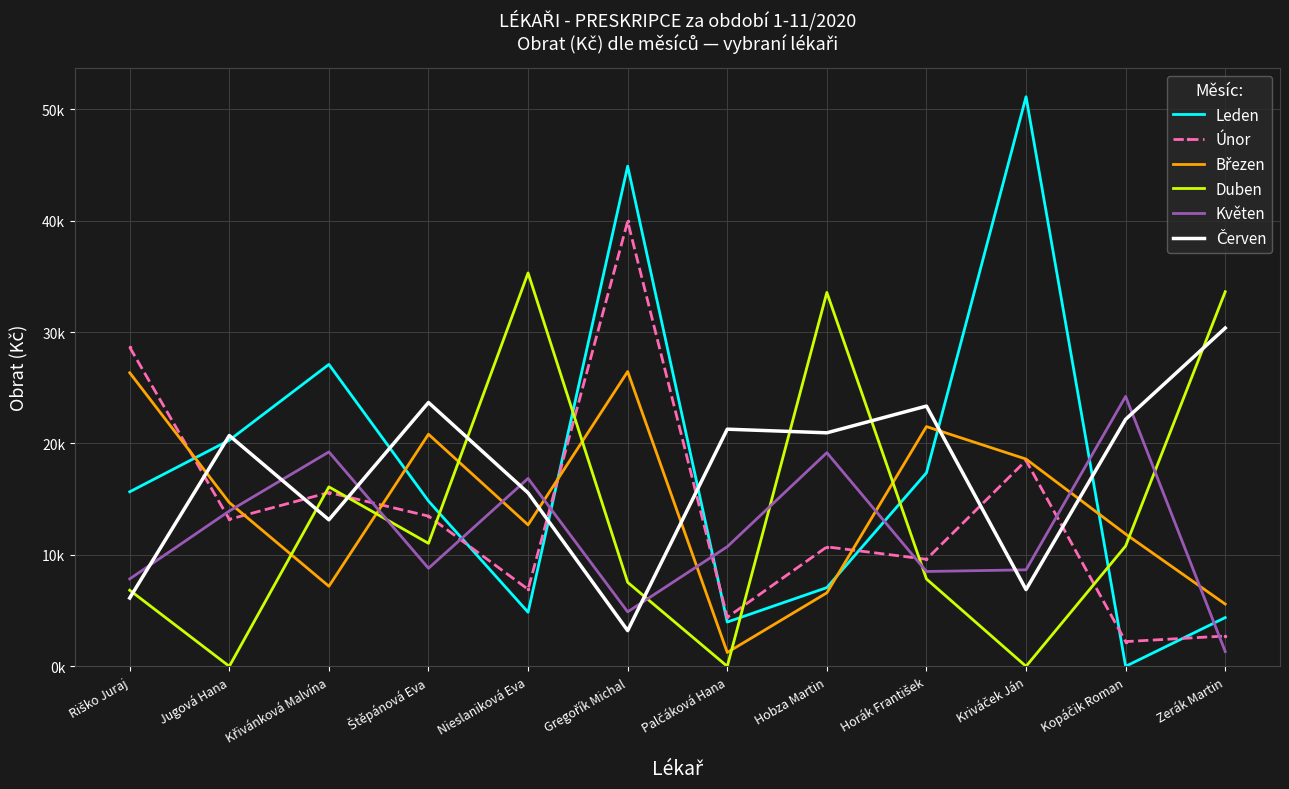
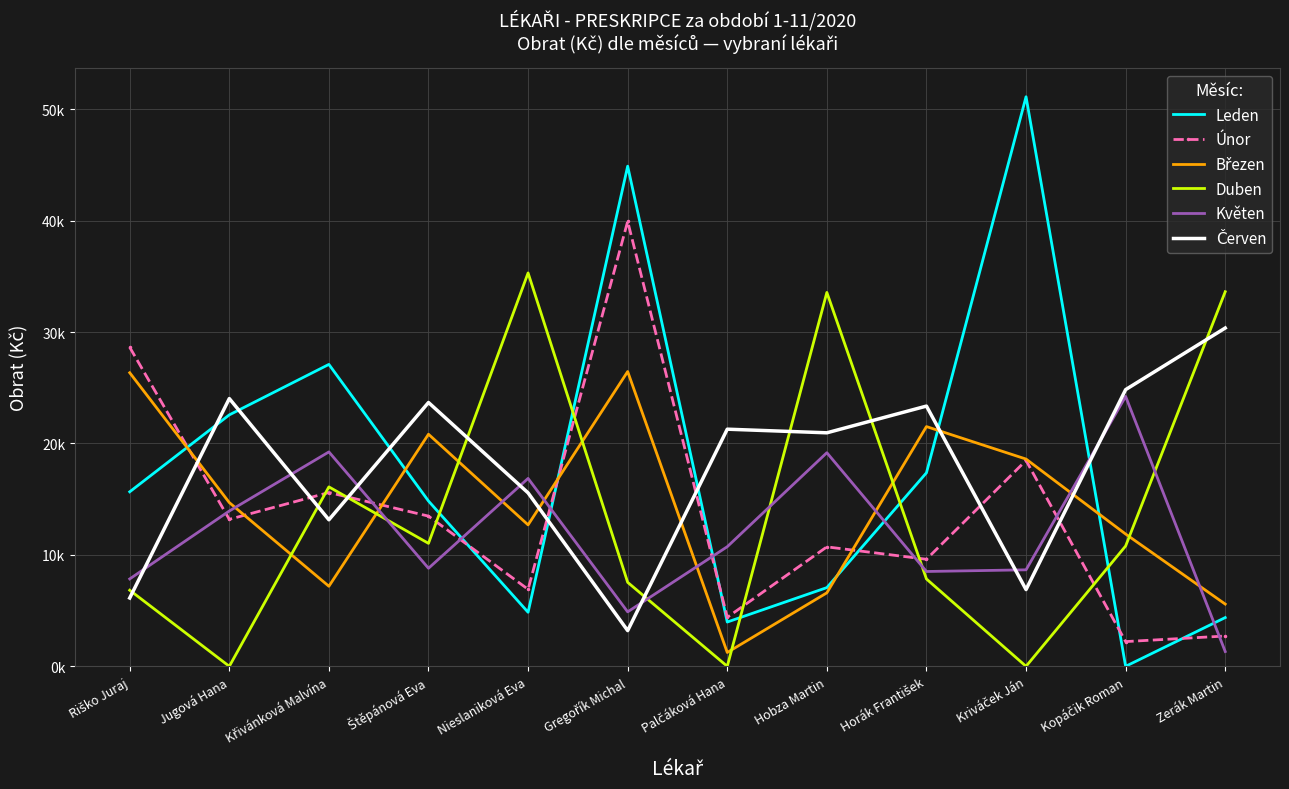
  {
    "Leden": {
      "Riško Juraj": 15700,
-     "Jugová Hana": 20300,
+     "Jugová Hana": 22600,
      "Křivánková Malvína": 27100,
      "Štěpánová Eva": 14800,
      "Nieslaniková Eva": 4900,
      "Gregořík Michal": 44900,
      "Palčáková Hana": 4000,
      "Hobza Martin": 7100,
      "Horák František": 17400,
      "Kriváček Ján": 51100,
      "Kopáčik Roman": 0,
      "Zerák Martin": 4400
    },
    "Únor": {
      "Riško Juraj": 28600,
      "Jugová Hana": 13200,
      "Křivánková Malvína": 15600,
      "Štěpánová Eva": 13500,
      "Nieslaniková Eva": 6900,
      "Gregořík Michal": 39900,
      "Palčáková Hana": 4400,
      "Hobza Martin": 10700,
      "Horák František": 9600,
      "Kopáčik Roman": 2200,
      "Zerák Martin": 2700
    },
    "Březen": {
      "Riško Juraj": 26300,
      "Jugová Hana": 14700,
      "Křivánková Malvína": 7200,
      "Štěpánová Eva": 20800,
      "Nieslaniková Eva": 12700,
      "Gregořík Michal": 26500,
      "Palčáková Hana": 1200,
      "Hobza Martin": 6600,
      "Horák František": 21500,
      "Kopáčik Roman": 11900,
      "Zerák Martin": 5600
    },
    "Duben": {
      "Riško Juraj": 6800,
      "Jugová Hana": 0,
      "Křivánková Malvína": 16100,
      "Štěpánová Eva": 11000,
      "Nieslaniková Eva": 35300,
      "Gregořík Michal": 7500,
      "Palčáková Hana": 0,
      "Hobza Martin": 33600,
      "Horák František": 7800,
      "Kriváček Ján": 0,
      "Kopáčik Roman": 10800,
      "Zerák Martin": 33600
    },
    "Květen": {
      "Riško Juraj": 7800,
      "Jugová Hana": 13900,
      "Křivánková Malvína": 19200,
      "Štěpánová Eva": 8800,
      "Nieslaniková Eva": 16900,
      "Gregořík Michal": 4900,
      "Palčáková Hana": 10700,
      "Hobza Martin": 19200,
      "Horák František": 8500,
      "Kriváček Ján": 8700,
      "Kopáčik Roman": 24200,
      "Zerák Martin": 1300
    },
    "Červen": {
      "Riško Juraj": 6100,
-     "Jugová Hana": 20700,
+     "Jugová Hana": 24000,
      "Křivánková Malvína": 13100,
      "Štěpánová Eva": 23700,
      "Nieslaniková Eva": 15600,
      "Gregořík Michal": 3200,
      "Palčáková Hana": 21300,
      "Hobza Martin": 21000,
      "Horák František": 23400,
      "Kriváček Ján": 6900,
-     "Kopáčik Roman": 22200,
+     "Kopáčik Roman": 24800,
      "Zerák Martin": 30400
    }
  }
